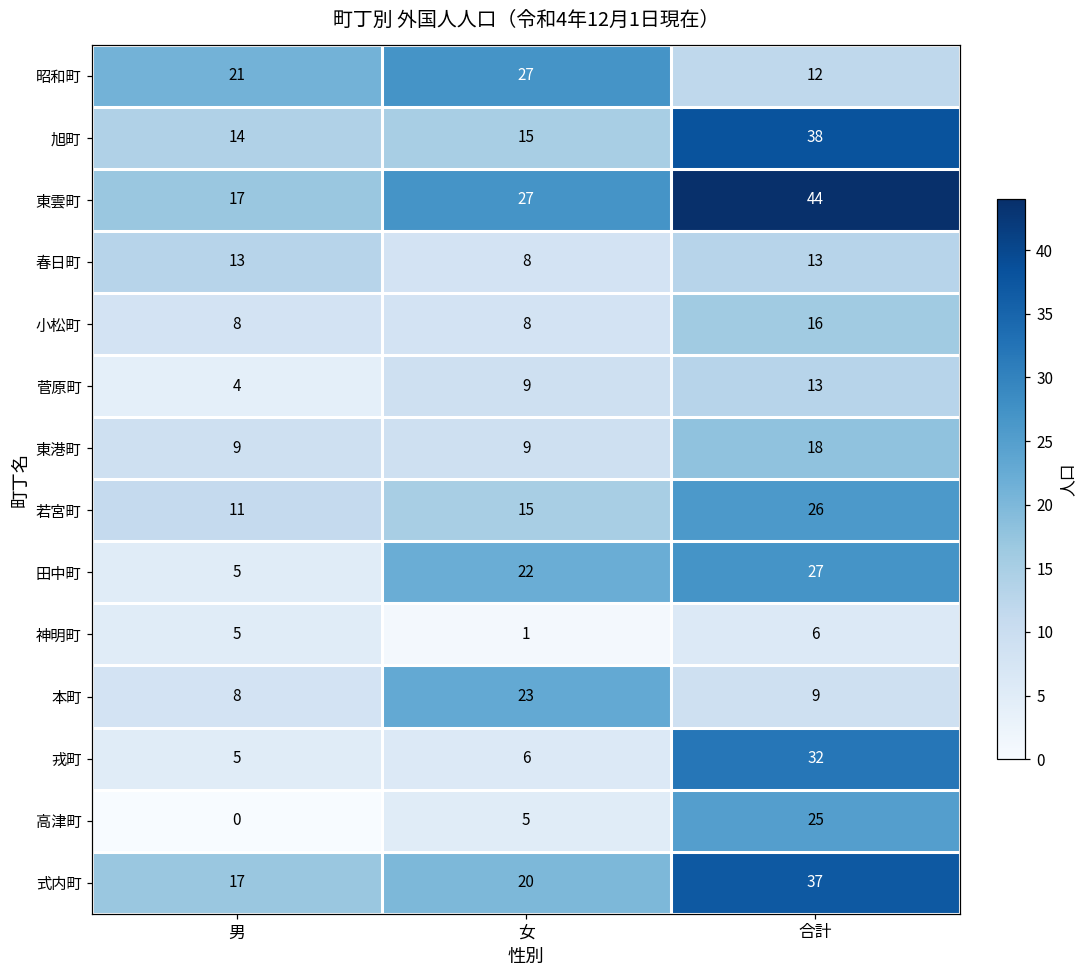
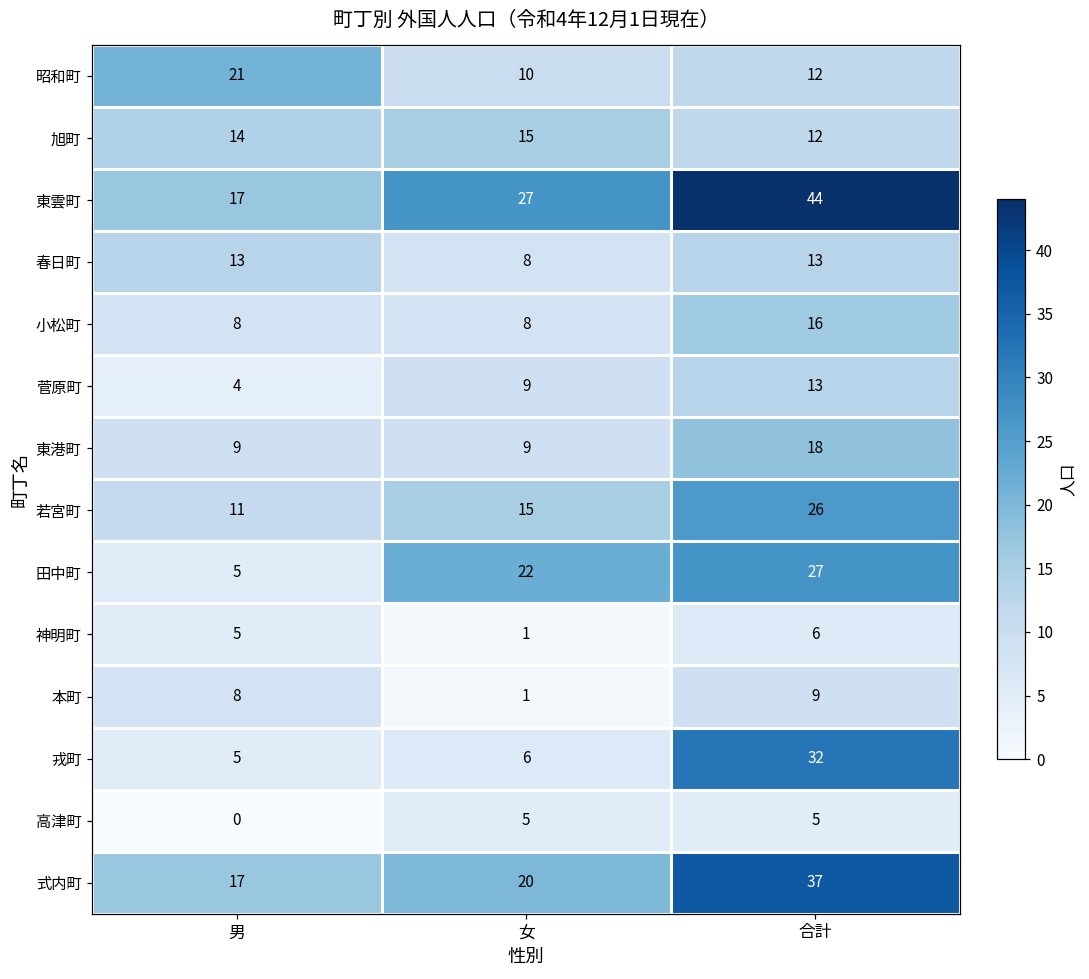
  {
    "昭和町": {
      "男": 21,
-     "女": 27,
+     "女": 10,
      "合計": 12
    },
    "旭町": {
      "男": 14,
      "女": 15,
-     "合計": 38
+     "合計": 12
    },
    "東雲町": {
      "男": 17,
      "女": 27,
      "合計": 44
    },
    "春日町": {
      "男": 13,
      "女": 8,
      "合計": 13
    },
    "小松町": {
      "男": 8,
      "女": 8,
      "合計": 16
    },
    "菅原町": {
      "男": 4,
      "女": 9,
      "合計": 13
    },
    "東港町": {
      "男": 9,
      "女": 9,
      "合計": 18
    },
    "若宮町": {
      "男": 11,
      "女": 15,
      "合計": 26
    },
    "田中町": {
      "男": 5,
      "女": 22,
      "合計": 27
    },
    "神明町": {
      "男": 5,
      "女": 1,
      "合計": 6
    },
    "本町": {
      "男": 8,
-     "女": 23,
+     "女": 1,
      "合計": 9
    },
    "戎町": {
      "男": 5,
      "女": 6,
      "合計": 32
    },
    "高津町": {
      "男": 0,
      "女": 5,
-     "合計": 25
+     "合計": 5
    },
    "式内町": {
      "男": 17,
      "女": 20,
      "合計": 37
    }
  }
